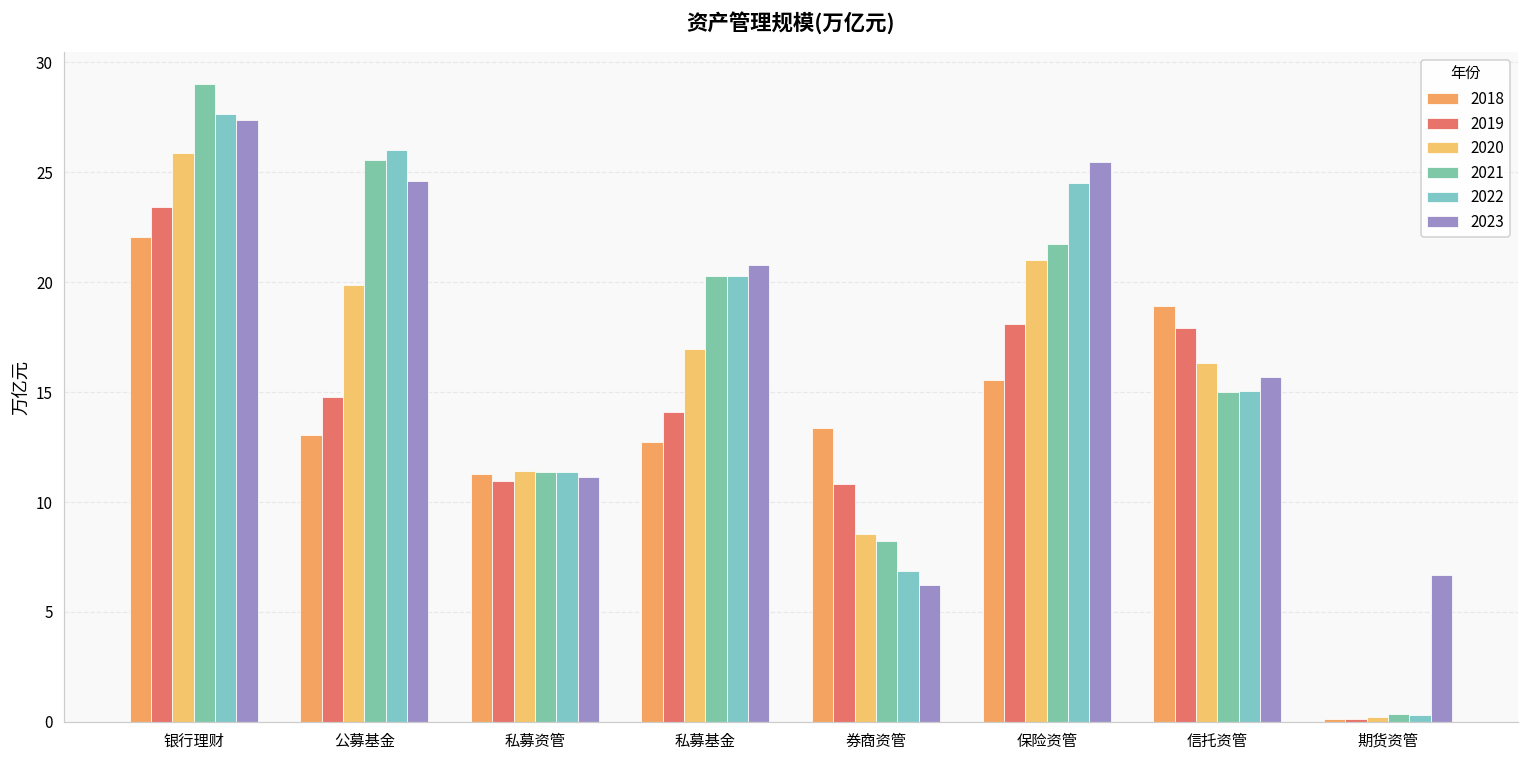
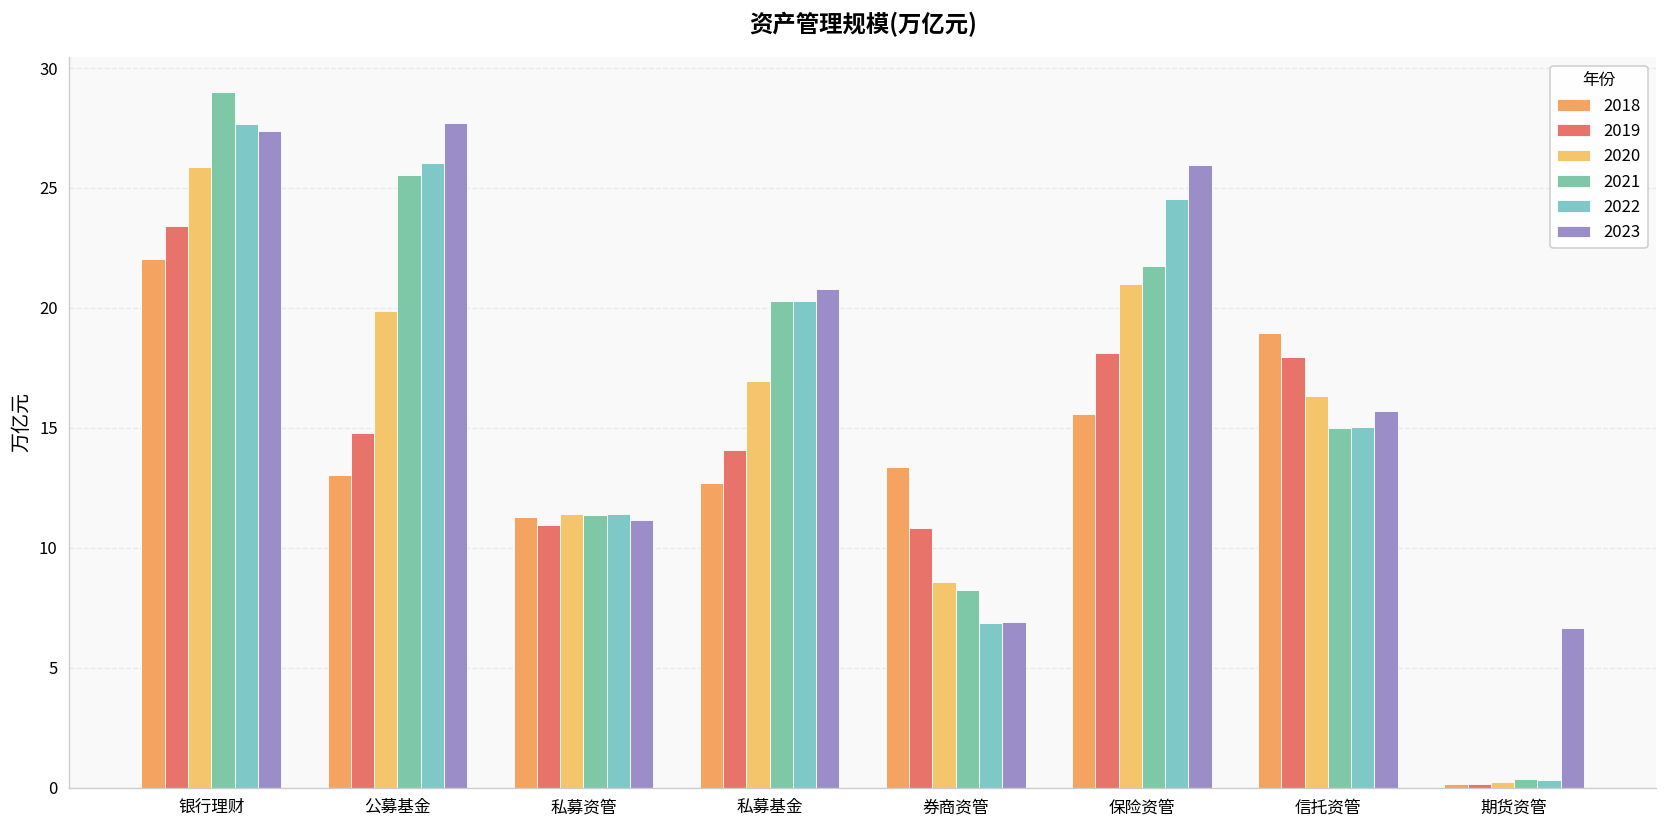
  {
    "2023": {
      "银行理财": 27.4,
-     "公募基金": 24.6,
+     "公募基金": 27.7,
      "私募资管": 11.2,
      "私募基金": 20.8,
-     "券商资管": 6.3,
-     "保险资管": 25.5,
+     "券商资管": 6.9,
+     "保险资管": 26.0,
      "信托资管": 15.7,
      "期货资管": 6.7
    }
  }
